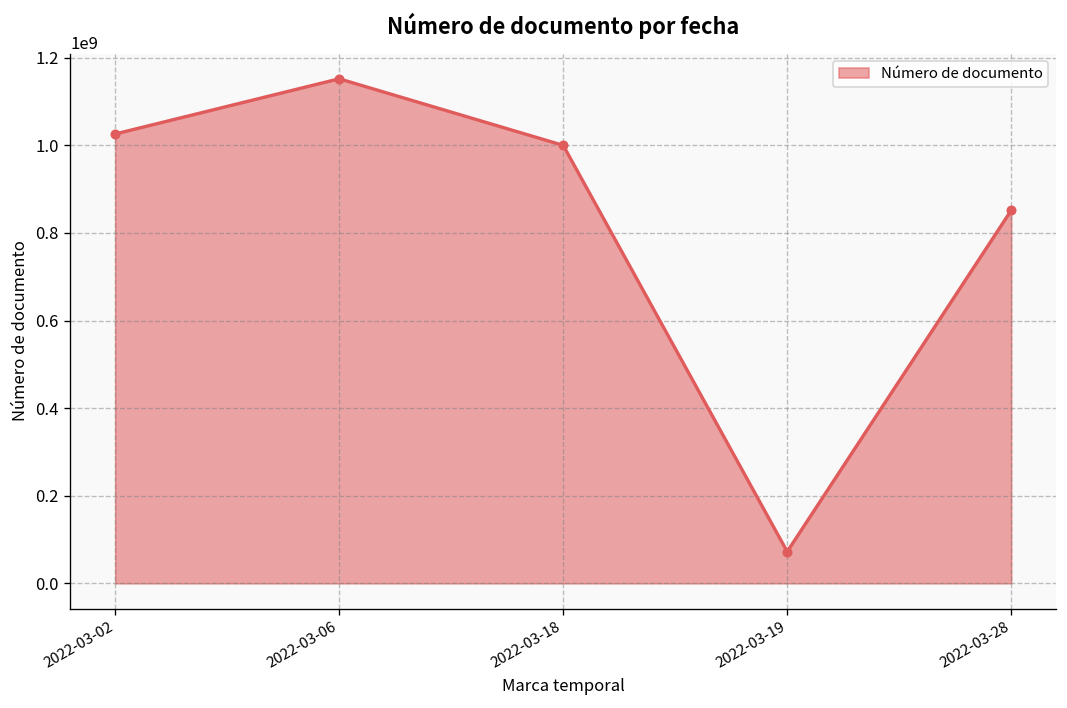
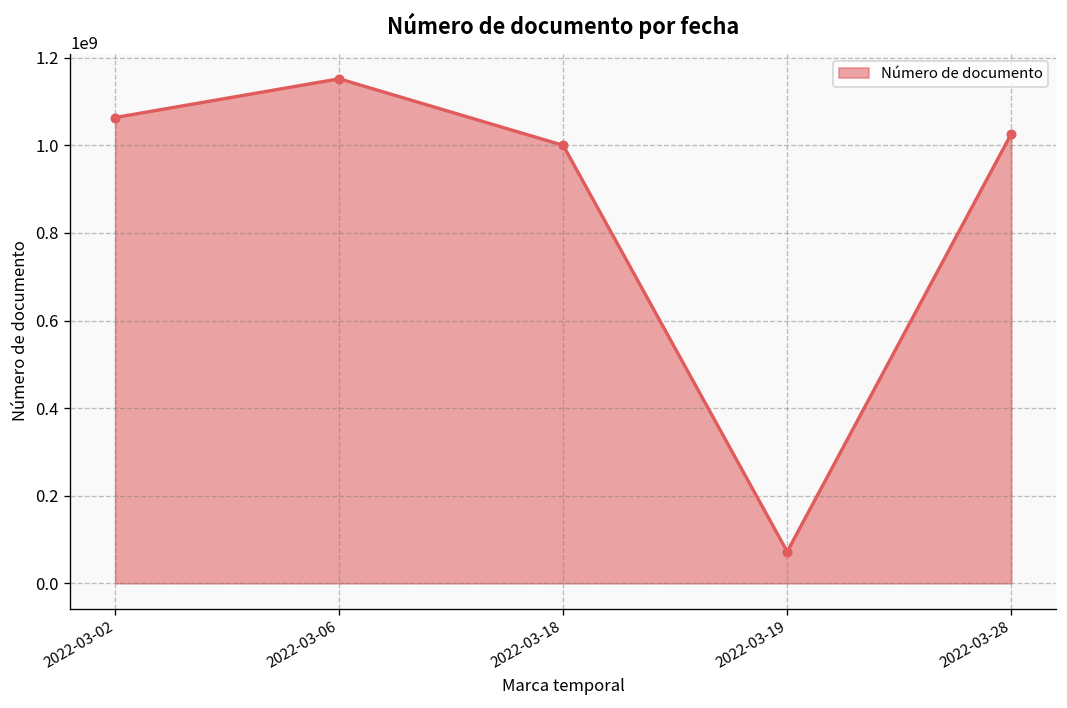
  {
-   "2022-03-02": 1030000000,
+   "2022-03-02": 1060000000,
    "2022-03-06": 1150000000,
    "2022-03-18": 1000000000,
    "2022-03-19": 70000000,
-   "2022-03-28": 850000000
+   "2022-03-28": 1030000000
  }
